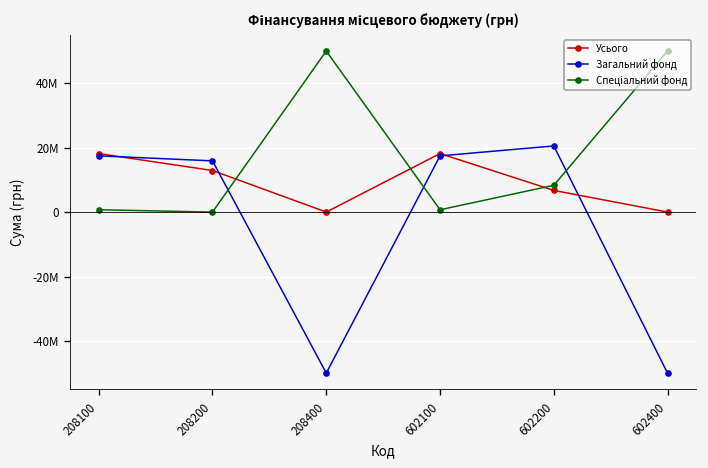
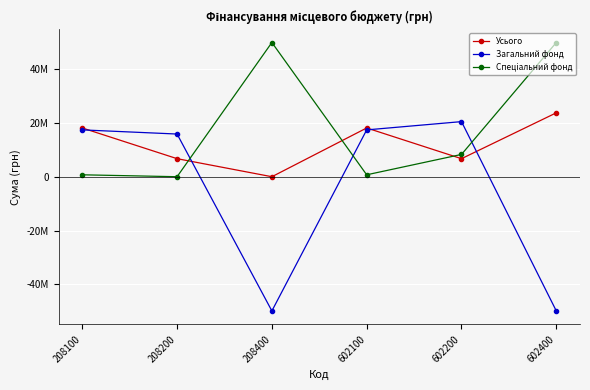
  {
    "Усього": {
-     "208200": 13000000,
+     "208200": 7000000,
      "208400": 0,
      "602200": 7000000,
-     "602400": 0
+     "602400": 24000000
    },
    "Загальний фонд": {
      "208200": 16000000,
      "208400": -50000000,
      "602200": 20000000,
      "602400": -50000000
    },
    "Спеціальний фонд": {
      "208100": 1000000,
      "208200": 0,
      "208400": 50000000,
      "602100": 1000000,
      "602200": 8000000
    }
  }
